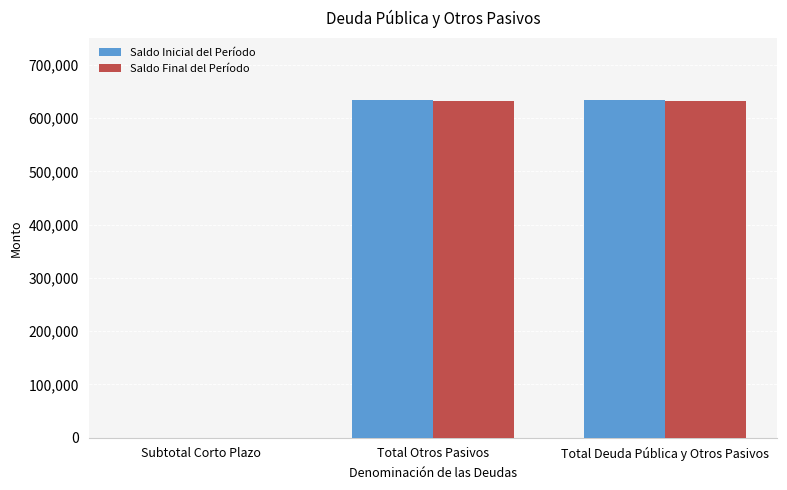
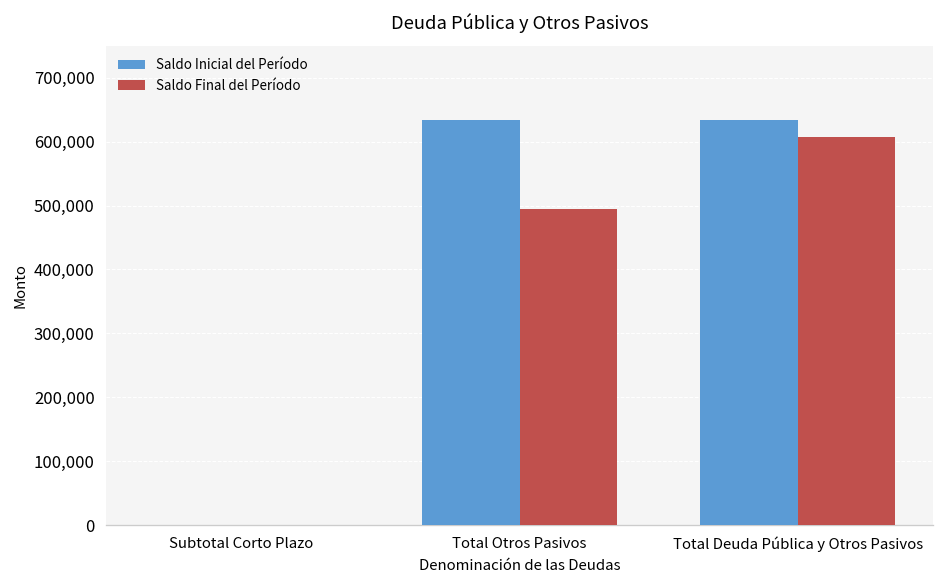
  {
    "Saldo Inicial del Período": {
      "Subtotal Corto Plazo": "0",
      "Total Otros Pasivos": "630,000",
      "Total Deuda Pública y Otros Pasivos": "630,000"
    },
    "Saldo Final del Período": {
      "Subtotal Corto Plazo": "0",
-     "Total Otros Pasivos": "630,000",
-     "Total Deuda Pública y Otros Pasivos": "630,000"
+     "Total Otros Pasivos": "500,000",
+     "Total Deuda Pública y Otros Pasivos": "610,000"
    }
  }
